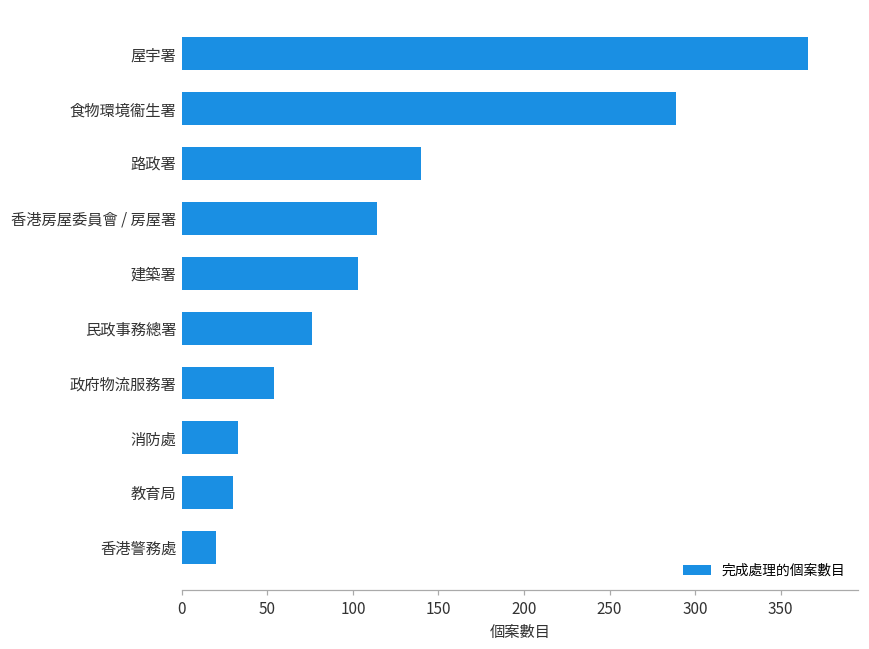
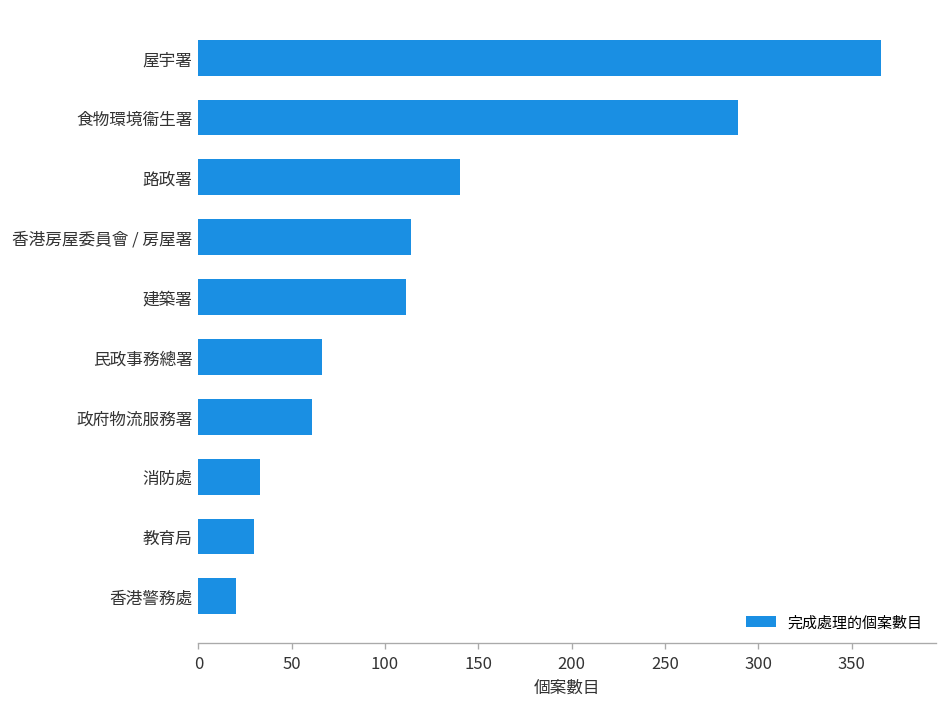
  {
    "屋宇署": 366,
    "食物環境衞生署": 289,
    "路政署": 140,
    "香港房屋委員會 / 房屋署": 114,
-   "建築署": 103,
-   "民政事務總署": 76,
-   "政府物流服務署": 54,
+   "建築署": 111,
+   "民政事務總署": 66,
+   "政府物流服務署": 61,
    "消防處": 33,
    "教育局": 30,
    "香港警務處": 20
  }
